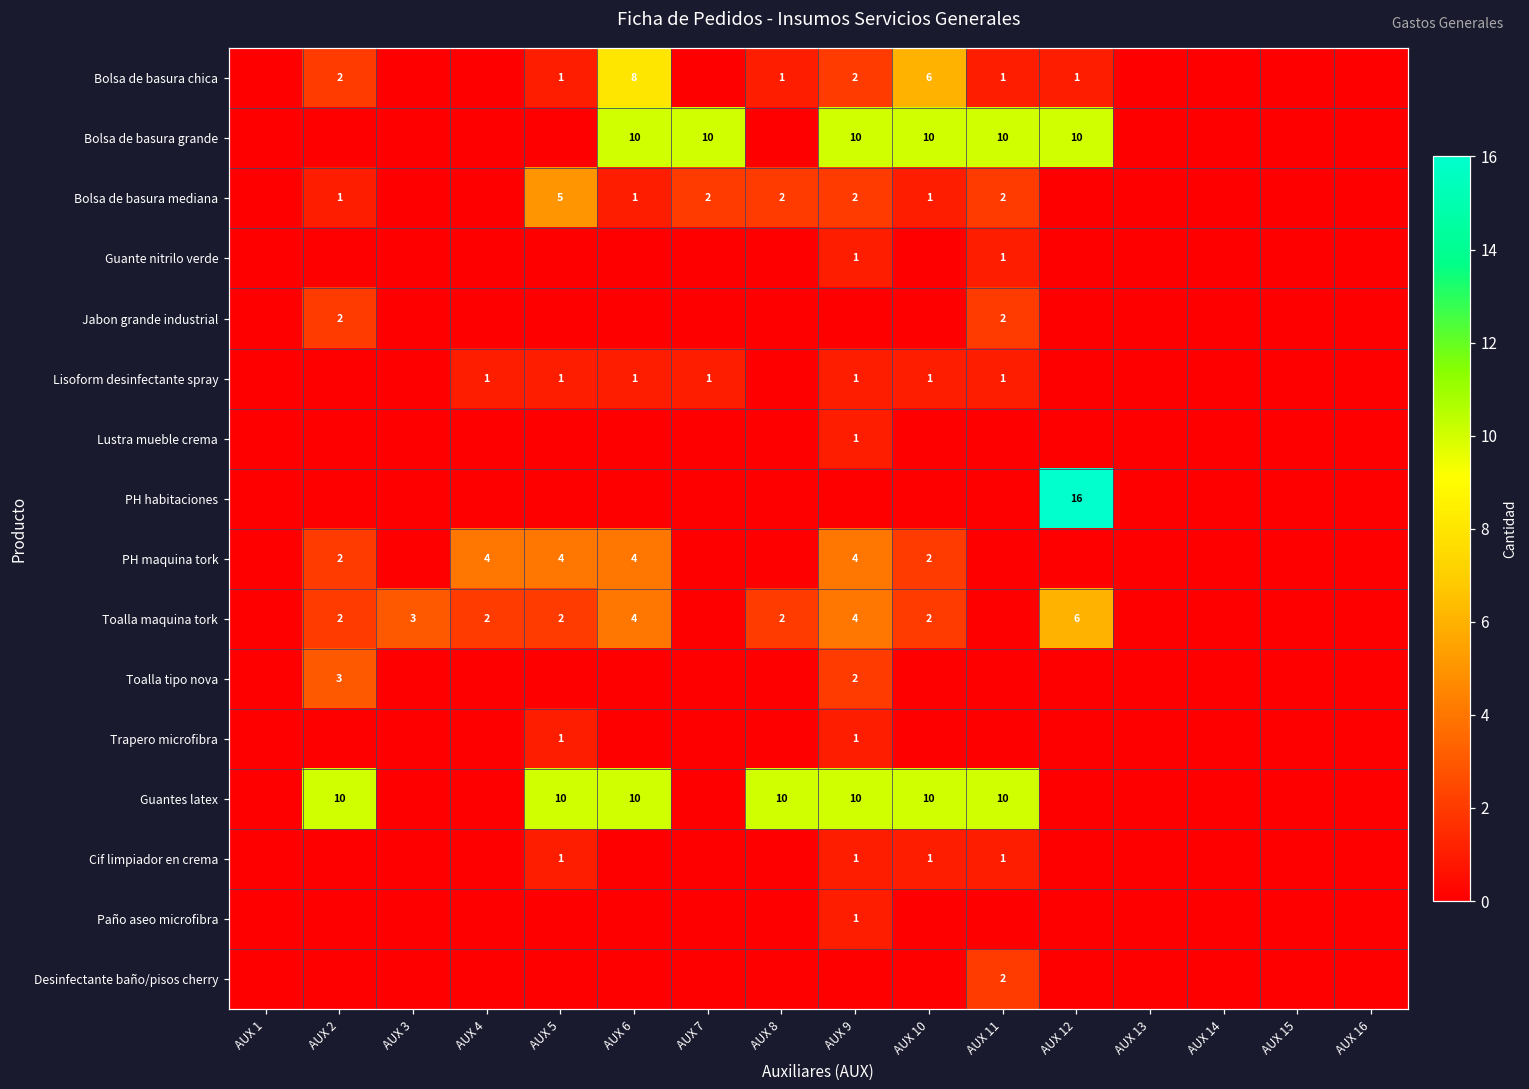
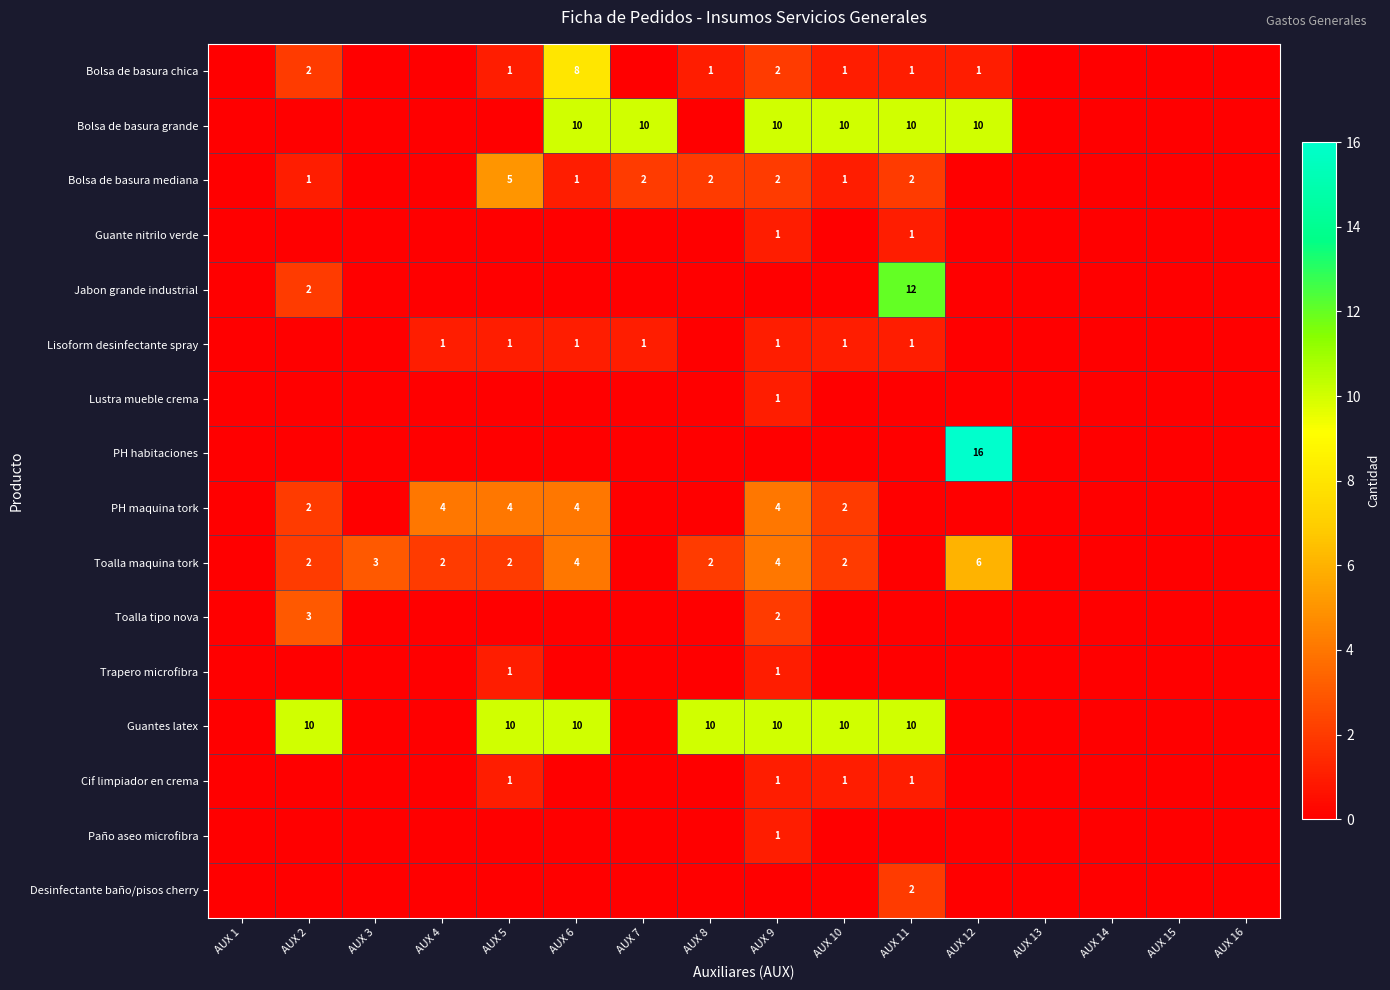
  {
    "Bolsa de basura chica": {
      "AUX 2": 2,
      "AUX 5": 1,
      "AUX 6": 8,
      "AUX 8": 1,
      "AUX 9": 2,
-     "AUX 10": 6,
+     "AUX 10": 1,
      "AUX 11": 1,
      "AUX 12": 1
    },
    "Bolsa de basura grande": {
      "AUX 6": 10,
      "AUX 7": 10,
      "AUX 9": 10,
      "AUX 10": 10,
      "AUX 11": 10,
      "AUX 12": 10
    },
    "Bolsa de basura mediana": {
      "AUX 2": 1,
      "AUX 5": 5,
      "AUX 6": 1,
      "AUX 7": 2,
      "AUX 8": 2,
      "AUX 9": 2,
      "AUX 10": 1,
      "AUX 11": 2
    },
    "Guante nitrilo verde": {
      "AUX 9": 1,
      "AUX 11": 1
    },
    "Jabon grande industrial": {
      "AUX 2": 2,
-     "AUX 11": 2
+     "AUX 11": 12
    },
    "Lisoform desinfectante spray": {
      "AUX 4": 1,
      "AUX 5": 1,
      "AUX 6": 1,
      "AUX 7": 1,
      "AUX 9": 1,
      "AUX 10": 1,
      "AUX 11": 1
    },
    "Lustra mueble crema": {
      "AUX 9": 1
    },
    "PH habitaciones": {
      "AUX 12": 16
    },
    "PH maquina tork": {
      "AUX 2": 2,
      "AUX 4": 4,
      "AUX 5": 4,
      "AUX 6": 4,
      "AUX 9": 4,
      "AUX 10": 2
    },
    "Toalla maquina tork": {
      "AUX 2": 2,
      "AUX 3": 3,
      "AUX 4": 2,
      "AUX 5": 2,
      "AUX 6": 4,
      "AUX 8": 2,
      "AUX 9": 4,
      "AUX 10": 2,
      "AUX 12": 6
    },
    "Toalla tipo nova": {
      "AUX 2": 3,
      "AUX 9": 2
    },
    "Trapero microfibra": {
      "AUX 5": 1,
      "AUX 9": 1
    },
    "Guantes latex": {
      "AUX 2": 10,
      "AUX 5": 10,
      "AUX 6": 10,
      "AUX 8": 10,
      "AUX 9": 10,
      "AUX 10": 10,
      "AUX 11": 10
    },
    "Cif limpiador en crema": {
      "AUX 5": 1,
      "AUX 9": 1,
      "AUX 10": 1,
      "AUX 11": 1
    },
    "Paño aseo microfibra": {
      "AUX 9": 1
    },
    "Desinfectante baño/pisos cherry": {
      "AUX 11": 2
    }
  }
